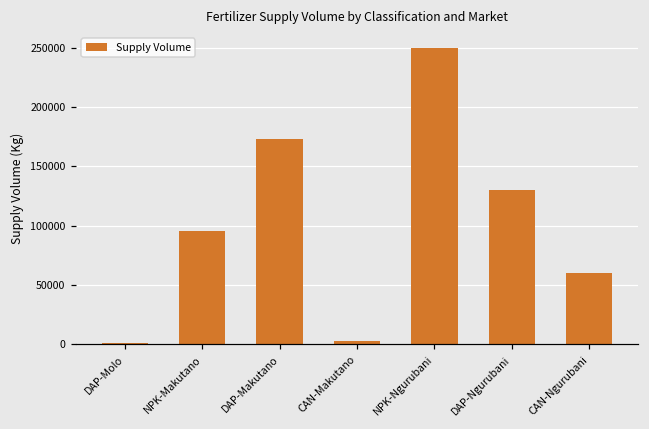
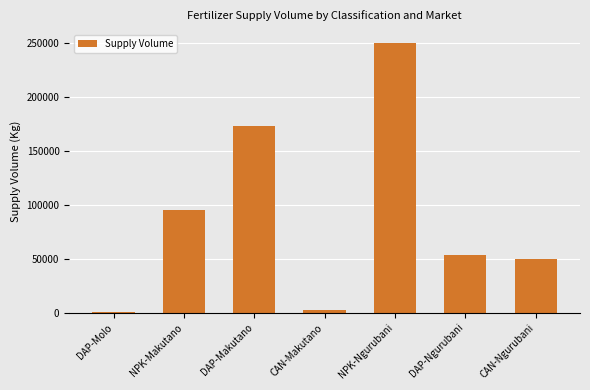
  {
    "NPK-Makutano": 96000,
    "DAP-Makutano": 173000,
    "CAN-Makutano": 2000,
    "NPK-Ngurubani": 250000,
-   "DAP-Ngurubani": 130000,
-   "CAN-Ngurubani": 60000
+   "DAP-Ngurubani": 54000,
+   "CAN-Ngurubani": 50000
  }
